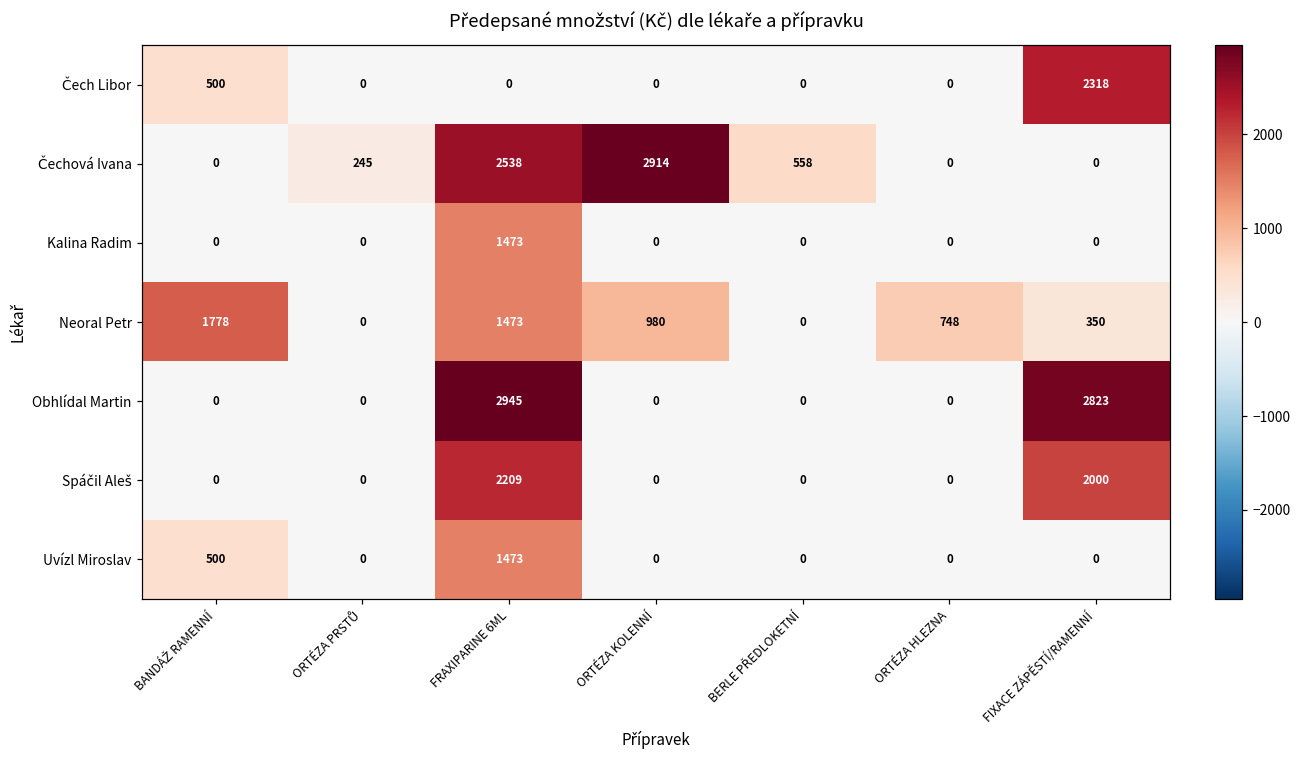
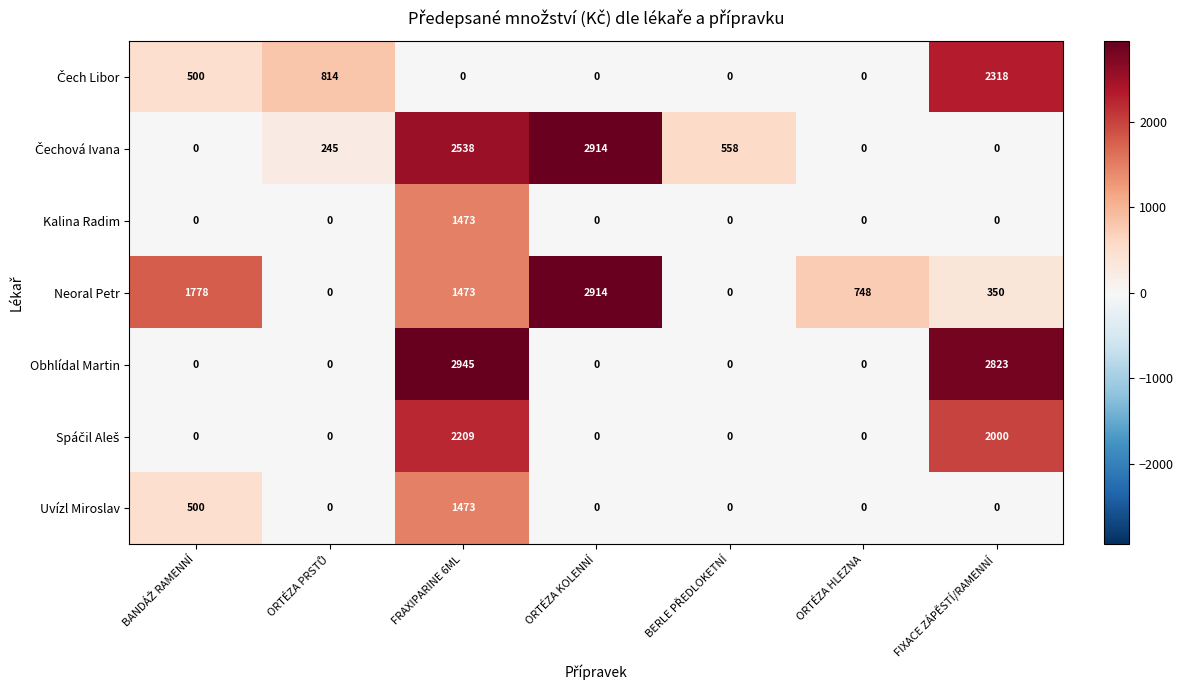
  {
    "Čech Libor": {
      "BANDÁŽ RAMENNÍ": 500,
-     "ORTÉZA PRSTŮ": 0,
+     "ORTÉZA PRSTŮ": 814,
      "FRAXIPARINE 6ML": 0,
      "ORTÉZA KOLENNÍ": 0,
      "BERLE PŘEDLOKETNÍ": 0,
      "ORTÉZA HLEZNA": 0,
      "FIXACE ZÁPĚSTÍ/RAMENNÍ": 2318
    },
    "Čechová Ivana": {
      "BANDÁŽ RAMENNÍ": 0,
      "ORTÉZA PRSTŮ": 245,
      "FRAXIPARINE 6ML": 2538,
      "ORTÉZA KOLENNÍ": 2914,
      "BERLE PŘEDLOKETNÍ": 558,
      "ORTÉZA HLEZNA": 0,
      "FIXACE ZÁPĚSTÍ/RAMENNÍ": 0
    },
    "Kalina Radim": {
      "BANDÁŽ RAMENNÍ": 0,
      "ORTÉZA PRSTŮ": 0,
      "FRAXIPARINE 6ML": 1473,
      "ORTÉZA KOLENNÍ": 0,
      "BERLE PŘEDLOKETNÍ": 0,
      "ORTÉZA HLEZNA": 0,
      "FIXACE ZÁPĚSTÍ/RAMENNÍ": 0
    },
    "Neoral Petr": {
      "BANDÁŽ RAMENNÍ": 1778,
      "ORTÉZA PRSTŮ": 0,
      "FRAXIPARINE 6ML": 1473,
-     "ORTÉZA KOLENNÍ": 980,
+     "ORTÉZA KOLENNÍ": 2914,
      "BERLE PŘEDLOKETNÍ": 0,
      "ORTÉZA HLEZNA": 748,
      "FIXACE ZÁPĚSTÍ/RAMENNÍ": 350
    },
    "Obhlídal Martin": {
      "BANDÁŽ RAMENNÍ": 0,
      "ORTÉZA PRSTŮ": 0,
      "FRAXIPARINE 6ML": 2945,
      "ORTÉZA KOLENNÍ": 0,
      "BERLE PŘEDLOKETNÍ": 0,
      "ORTÉZA HLEZNA": 0,
      "FIXACE ZÁPĚSTÍ/RAMENNÍ": 2823
    },
    "Spáčil Aleš": {
      "BANDÁŽ RAMENNÍ": 0,
      "ORTÉZA PRSTŮ": 0,
      "FRAXIPARINE 6ML": 2209,
      "ORTÉZA KOLENNÍ": 0,
      "BERLE PŘEDLOKETNÍ": 0,
      "ORTÉZA HLEZNA": 0,
      "FIXACE ZÁPĚSTÍ/RAMENNÍ": 2000
    },
    "Uvízl Miroslav": {
      "BANDÁŽ RAMENNÍ": 500,
      "ORTÉZA PRSTŮ": 0,
      "FRAXIPARINE 6ML": 1473,
      "ORTÉZA KOLENNÍ": 0,
      "BERLE PŘEDLOKETNÍ": 0,
      "ORTÉZA HLEZNA": 0,
      "FIXACE ZÁPĚSTÍ/RAMENNÍ": 0
    }
  }
